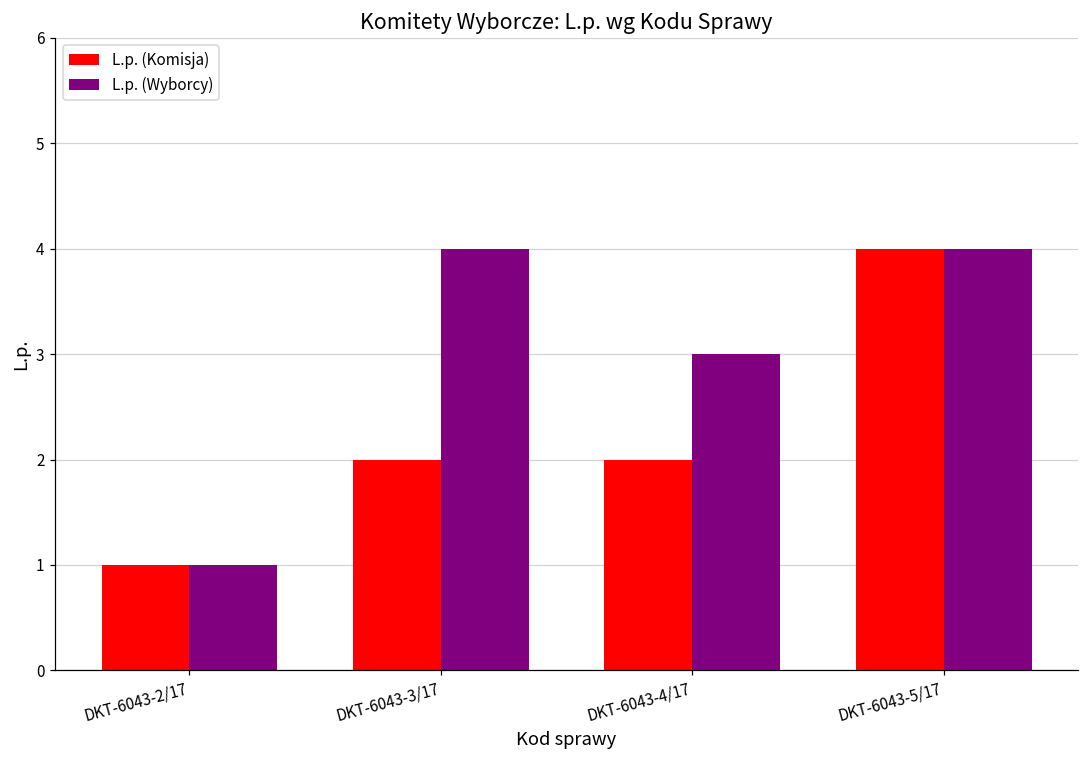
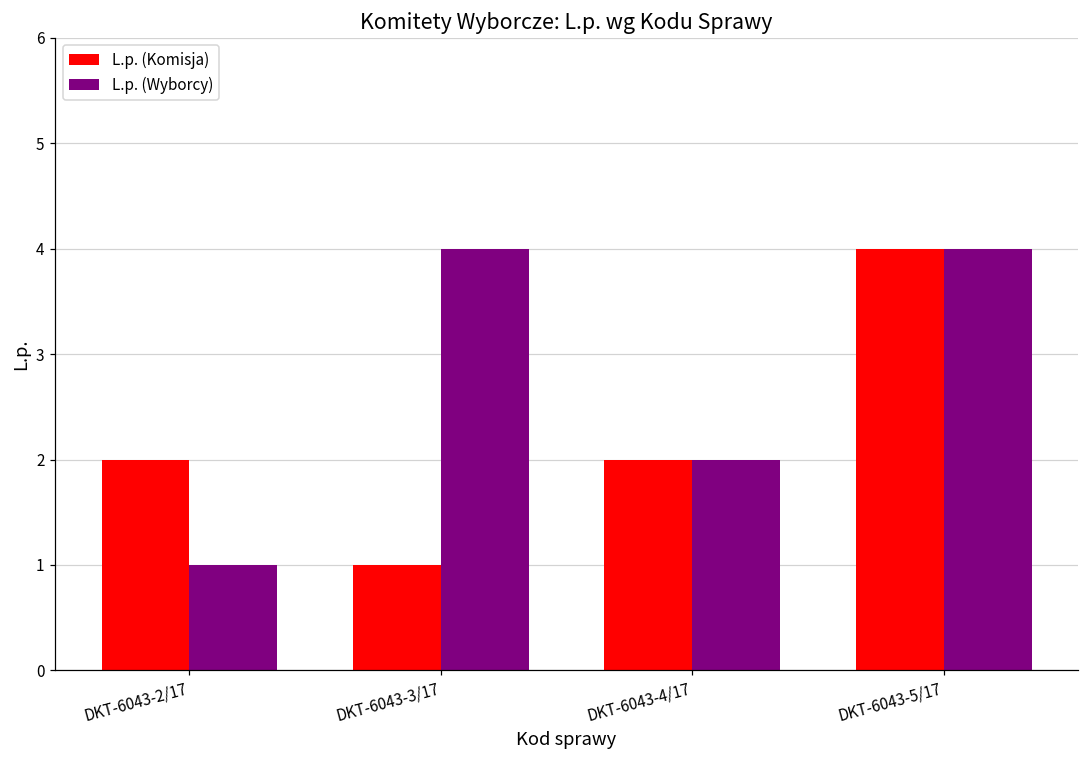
  {
    "L.p. (Komisja)": {
-     "DKT-6043-2/17": 1,
-     "DKT-6043-3/17": 2,
+     "DKT-6043-2/17": 2,
+     "DKT-6043-3/17": 1,
      "DKT-6043-4/17": 2,
      "DKT-6043-5/17": 4
    },
    "L.p. (Wyborcy)": {
      "DKT-6043-2/17": 1,
      "DKT-6043-3/17": 4,
-     "DKT-6043-4/17": 3,
+     "DKT-6043-4/17": 2,
      "DKT-6043-5/17": 4
    }
  }
